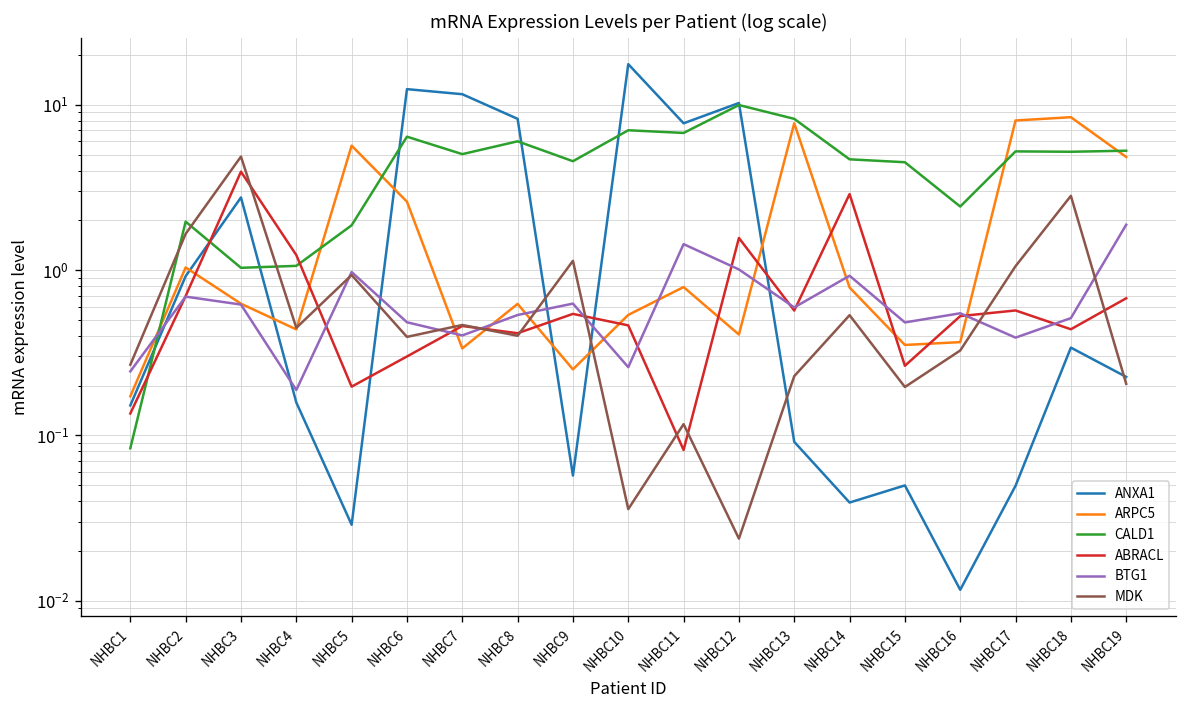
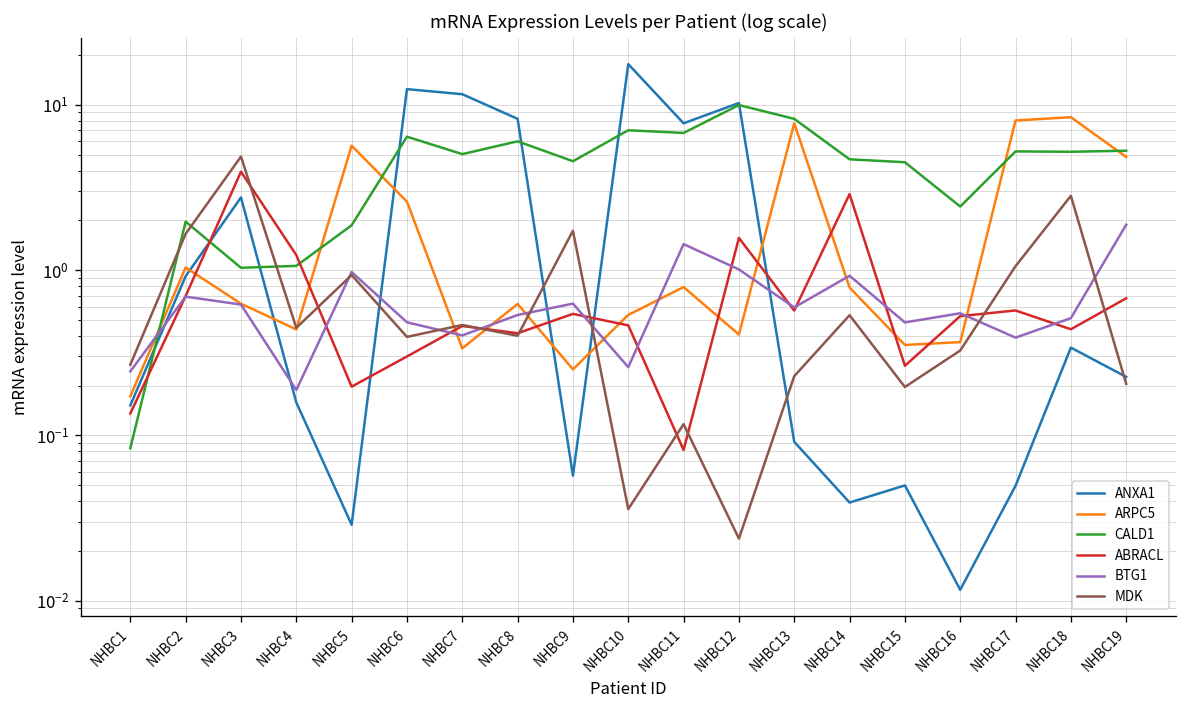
  {
    "ANXA1": {
      "NHBC1": 0.15,
      "NHBC2": 0.9,
      "NHBC3": 2.8,
      "NHBC4": 0.16,
      "NHBC5": 0.029,
      "NHBC6": 12,
      "NHBC7": 12,
      "NHBC8": 8,
      "NHBC9": 0.057,
      "NHBC10": 18,
      "NHBC11": 8,
      "NHBC13": 0.09,
      "NHBC14": 0.039,
      "NHBC15": 0.050,
      "NHBC16": 0.012,
      "NHBC17": 0.049,
      "NHBC18": 0.34,
      "NHBC19": 0.23
    },
    "ARPC5": {
      "NHBC1": 0.17,
      "NHBC2": 1.0,
      "NHBC5": 5.7,
      "NHBC6": 2.6,
      "NHBC7": 0.34,
      "NHBC8": 0.6,
      "NHBC9": 0.25,
      "NHBC10": 0.54,
      "NHBC11": 0.8,
      "NHBC12": 0.4,
      "NHBC13": 8,
      "NHBC14": 0.8,
      "NHBC15": 0.35,
      "NHBC16": 0.37,
      "NHBC17": 8,
      "NHBC18": 8,
      "NHBC19": 4.8
    },
    "CALD1": {
      "NHBC1": 0.08,
      "NHBC2": 2.0,
      "NHBC3": 1.0,
      "NHBC4": 1.1,
      "NHBC5": 1.9,
      "NHBC6": 6,
      "NHBC7": 5.0,
      "NHBC8": 6,
      "NHBC9": 4.6,
      "NHBC10": 7,
      "NHBC11": 7,
      "NHBC13": 8,
      "NHBC14": 4.7,
      "NHBC15": 4.5,
      "NHBC16": 2.4,
      "NHBC17": 5.2,
      "NHBC18": 5.2,
      "NHBC19": 5.3
    },
    "ABRACL": {
      "NHBC1": 0.14,
      "NHBC3": 3.9,
      "NHBC4": 1.2,
      "NHBC5": 0.2,
      "NHBC6": 0.3,
      "NHBC9": 0.54,
      "NHBC10": 0.46,
      "NHBC11": 0.08,
      "NHBC12": 1.6,
      "NHBC13": 0.57,
      "NHBC14": 2.9,
      "NHBC15": 0.26,
      "NHBC17": 0.57,
      "NHBC18": 0.44,
      "NHBC19": 0.7
    },
    "BTG1": {
      "NHBC1": 0.24,
      "NHBC4": 0.19,
      "NHBC6": 0.5,
      "NHBC7": 0.4,
      "NHBC8": 0.53,
      "NHBC9": 0.6,
      "NHBC10": 0.26,
      "NHBC11": 1.4,
      "NHBC12": 1.0,
      "NHBC13": 0.6,
      "NHBC14": 0.9,
      "NHBC15": 0.5,
      "NHBC17": 0.4,
      "NHBC18": 0.5,
      "NHBC19": 1.9
    },
    "MDK": {
      "NHBC1": 0.27,
      "NHBC2": 1.7,
      "NHBC3": 4.9,
      "NHBC6": 0.4,
-     "NHBC9": 1.1,
+     "NHBC9": 1.7,
      "NHBC10": 0.036,
      "NHBC11": 0.12,
      "NHBC12": 0.024,
      "NHBC13": 0.23,
      "NHBC14": 0.53,
      "NHBC15": 0.2,
      "NHBC16": 0.33,
      "NHBC17": 1.1,
      "NHBC18": 2.8,
      "NHBC19": 0.2
    }
  }
